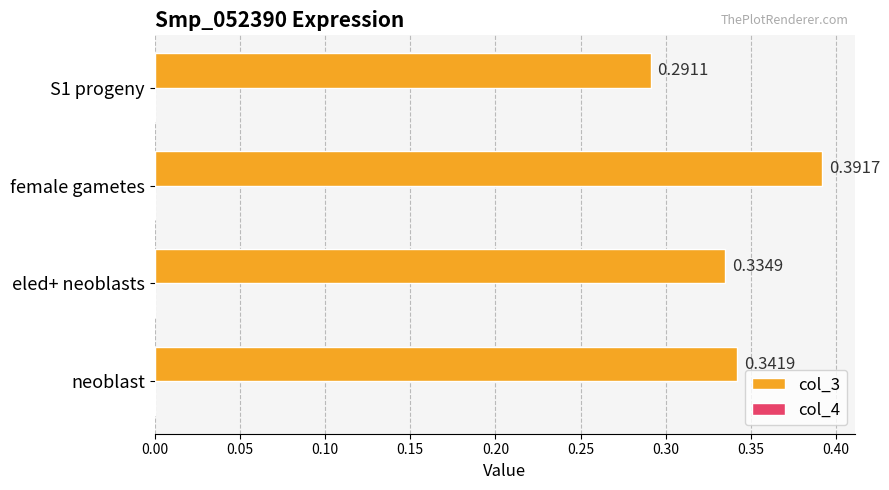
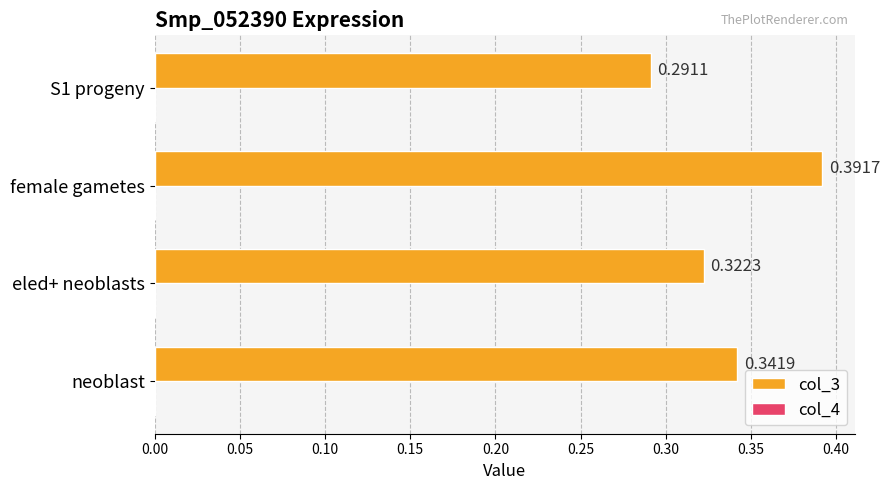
  {
    "col_3": {
      "S1 progeny": 0.2911,
      "female gametes": 0.3917,
-     "eled+ neoblasts": 0.3349
+     "eled+ neoblasts": 0.3223
    },
    "col_4": {
      "neoblast": 0.000
    }
  }
